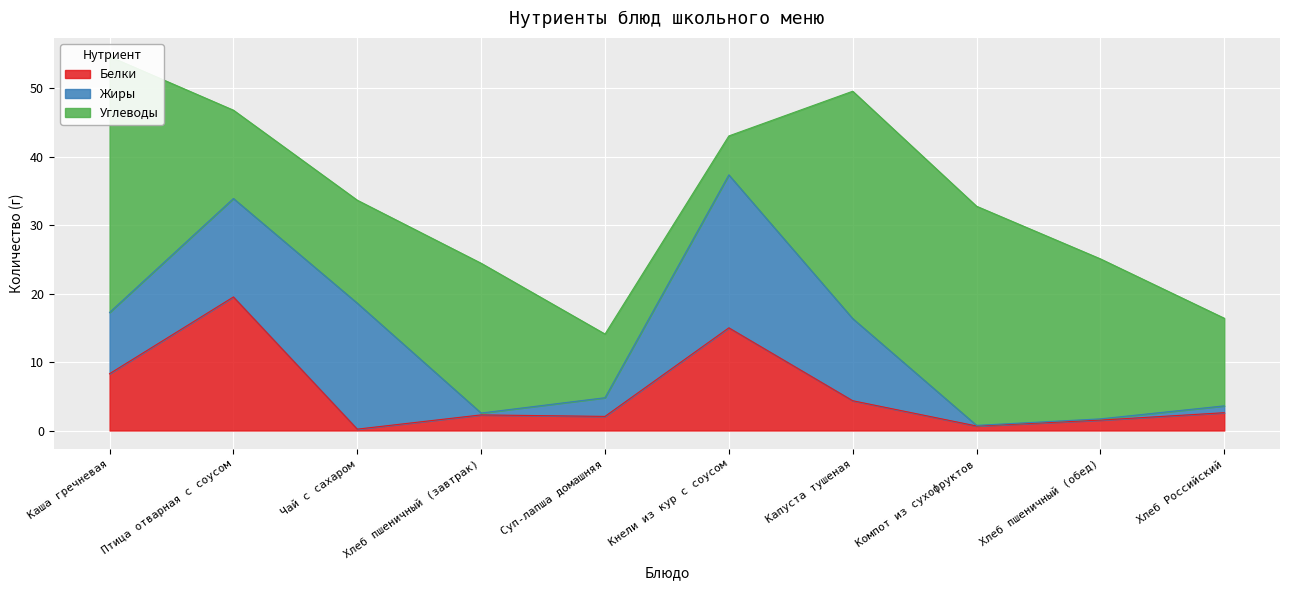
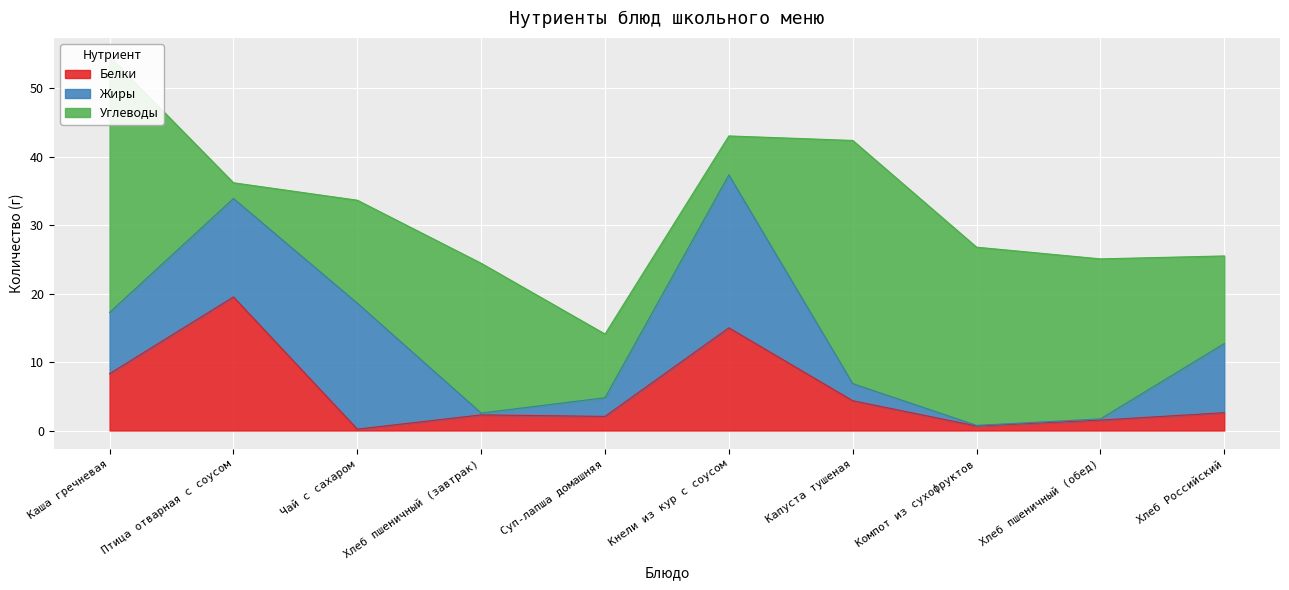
  {
    "Белки": {
      "Каша гречневая": 8,
      "Птица отварная с соусом": 20,
      "Чай с сахаром": 0,
      "Суп-лапша домашняя": 2,
      "Кнели из кур с соусом": 15,
      "Капуста тушеная": 4,
      "Хлеб Российский": 3
    },
    "Жиры": {
      "Каша гречневая": 9,
      "Птица отварная с соусом": 14,
      "Чай с сахаром": 18,
      "Суп-лапша домашняя": 3,
      "Кнели из кур с соусом": 22,
-     "Капуста тушеная": 12,
-     "Хлеб Российский": 1
+     "Капуста тушеная": 3,
+     "Хлеб Российский": 10
    },
    "Углеводы": {
-     "Птица отварная с соусом": 13,
+     "Птица отварная с соусом": 2,
      "Чай с сахаром": 15,
      "Хлеб пшеничный (завтрак)": 22,
      "Суп-лапша домашняя": 9,
      "Кнели из кур с соусом": 6,
-     "Капуста тушеная": 33,
-     "Компот из сухофруктов": 32,
+     "Капуста тушеная": 36,
+     "Компот из сухофруктов": 26,
      "Хлеб пшеничный (обед)": 23,
      "Хлеб Российский": 13
    }
  }
